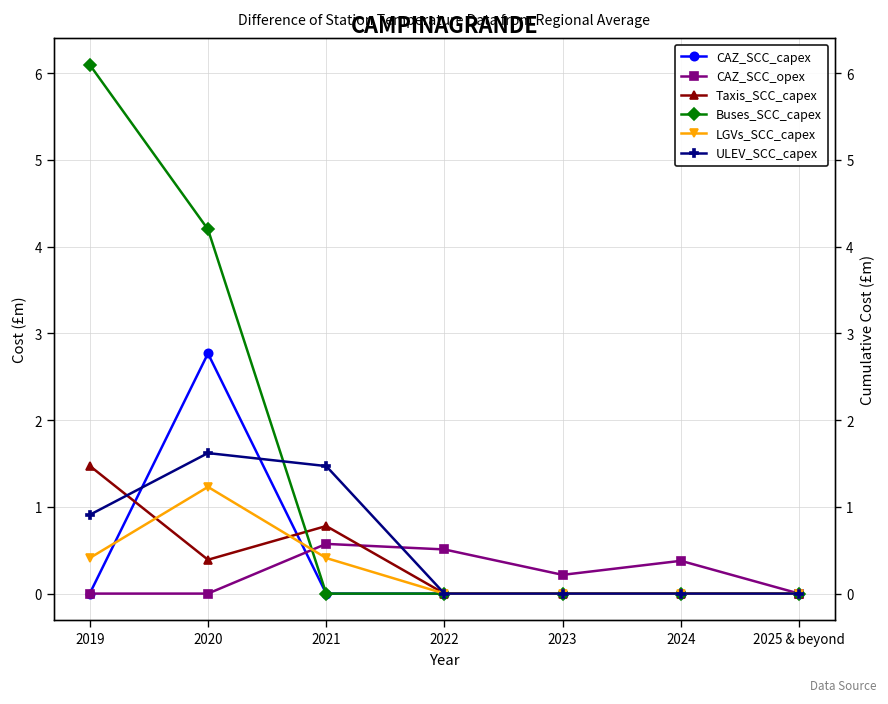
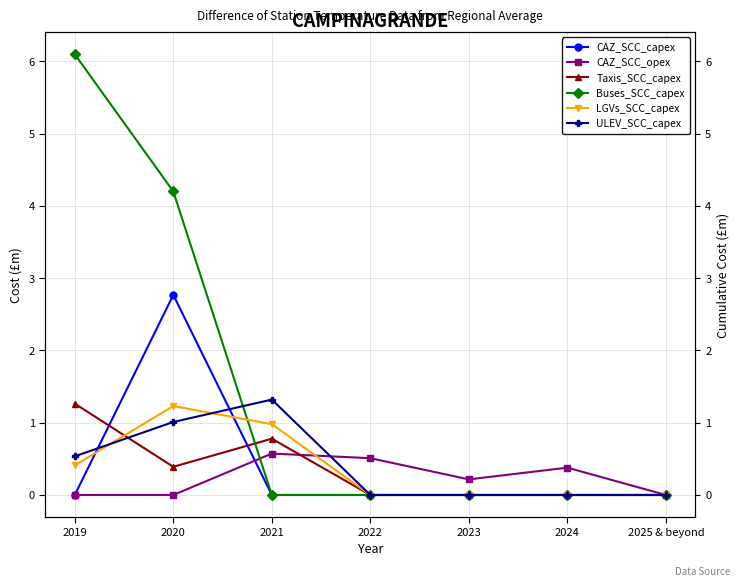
  {
    "CAZ_SCC_capex": {
      "2020": 2.8
    },
    "CAZ_SCC_opex": {
      "2020": 0.0,
      "2021": 0.6,
      "2022": 0.5,
      "2023": 0.2,
      "2024": 0.4
    },
    "Taxis_SCC_capex": {
-     "2019": 1.5,
+     "2019": 1.3,
      "2020": 0.4,
      "2021": 0.8
    },
    "Buses_SCC_capex": {
      "2019": 6.1,
      "2020": 4.2
    },
    "LGVs_SCC_capex": {
      "2019": 0.4,
      "2020": 1.2,
-     "2021": 0.4
+     "2021": 1.0
    },
    "ULEV_SCC_capex": {
-     "2019": 0.9,
-     "2020": 1.6,
-     "2021": 1.5
+     "2019": 0.5,
+     "2020": 1.0,
+     "2021": 1.3
    }
  }
